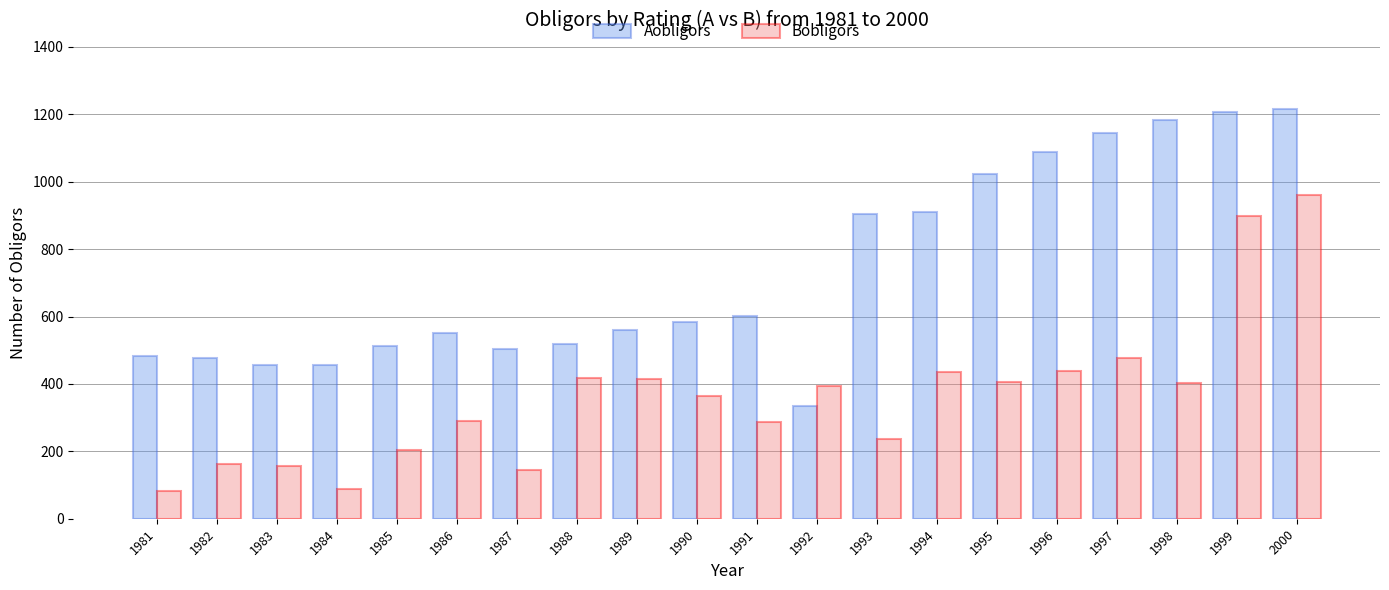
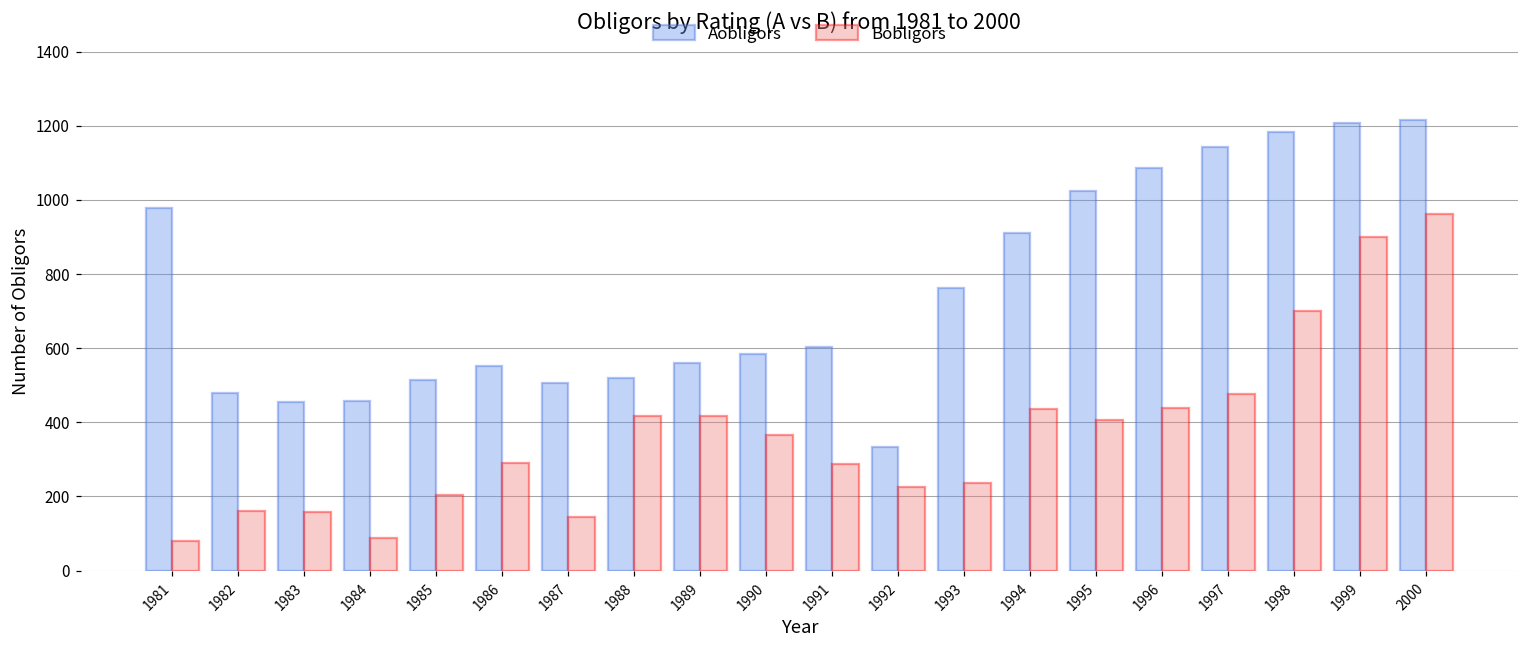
  {
    "Aobligors": {
-     "1981": 480,
+     "1981": 980,
      "1982": 480,
      "1983": 460,
      "1984": 460,
      "1985": 510,
      "1986": 550,
      "1987": 510,
      "1988": 520,
      "1989": 560,
      "1990": 580,
      "1991": 600,
      "1992": 330,
-     "1993": 910,
+     "1993": 760,
      "1994": 910,
      "1995": 1020,
      "1996": 1090,
      "1997": 1140,
      "1998": 1180,
      "1999": 1210,
      "2000": 1220
    },
    "Bobligors": {
      "1981": 80,
      "1982": 160,
      "1983": 160,
      "1984": 90,
      "1985": 200,
      "1986": 290,
      "1987": 150,
      "1988": 420,
      "1989": 420,
      "1990": 370,
      "1991": 290,
-     "1992": 390,
+     "1992": 230,
      "1993": 240,
      "1994": 440,
      "1995": 410,
      "1996": 440,
      "1997": 480,
-     "1998": 400,
+     "1998": 700,
      "1999": 900,
      "2000": 960
    }
  }
